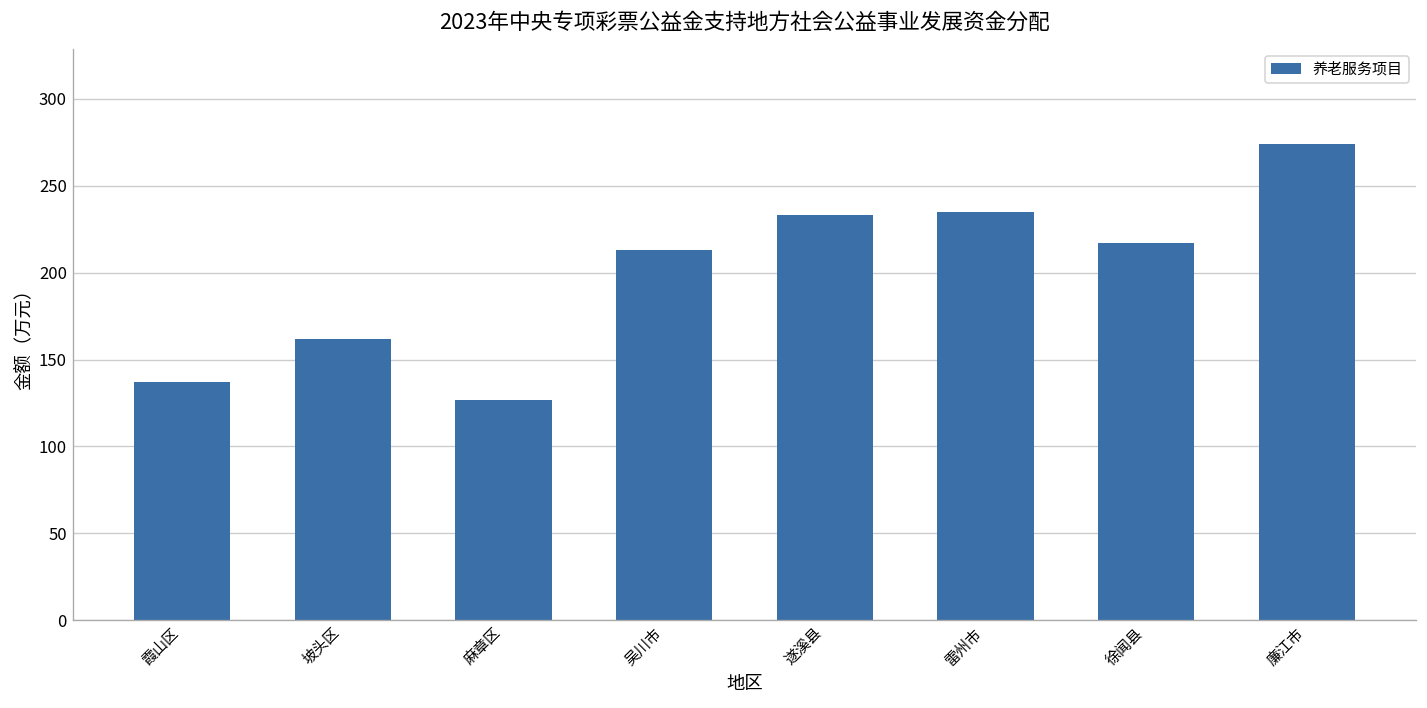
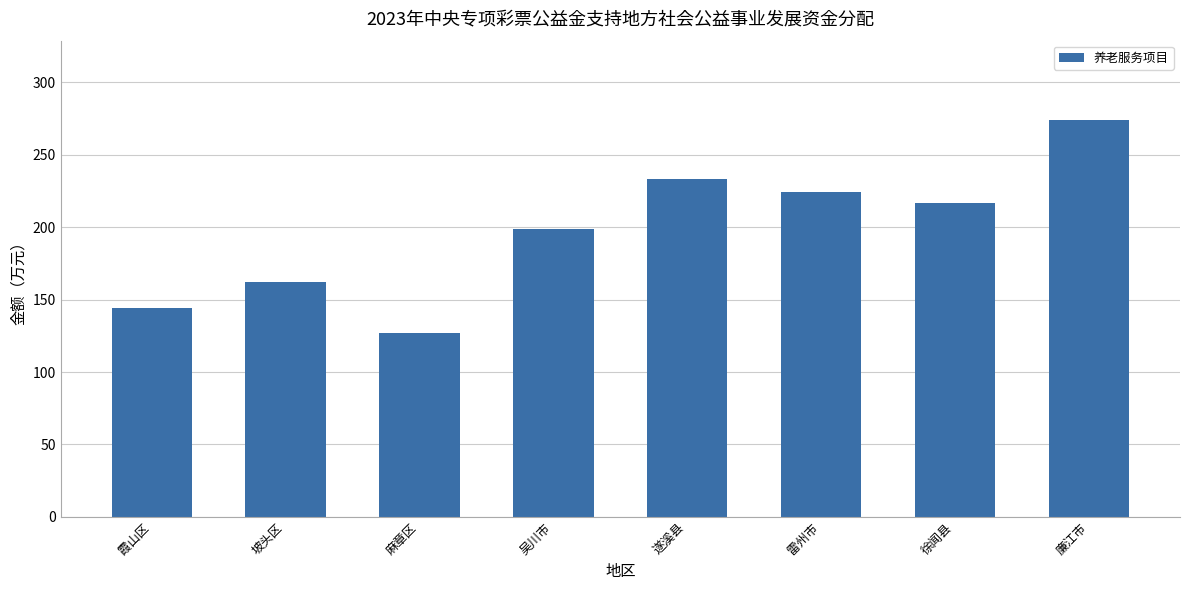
  {
-   "霞山区": 137,
+   "霞山区": 144,
    "坡头区": 162,
    "麻章区": 127,
-   "吴川市": 213,
+   "吴川市": 199,
    "遂溪县": 233,
-   "雷州市": 235,
+   "雷州市": 224,
    "徐闻县": 217,
    "廉江市": 274
  }
